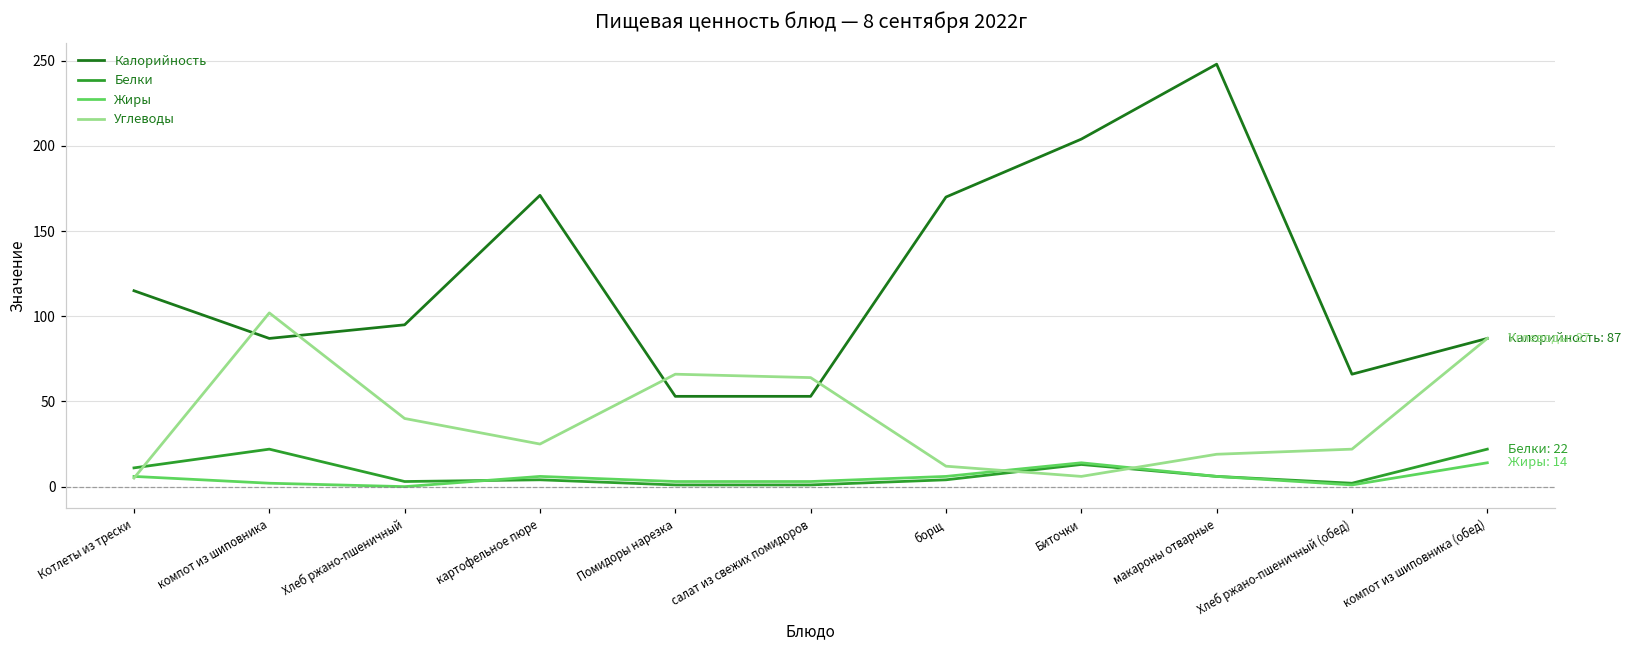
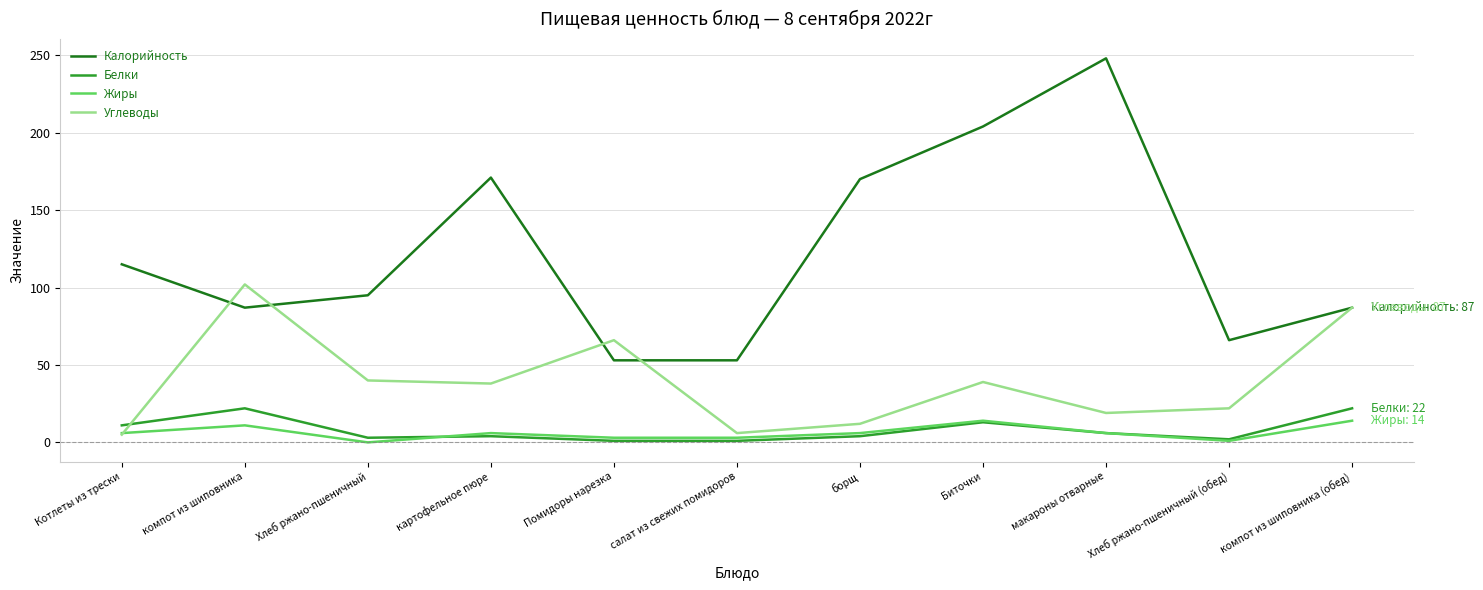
  {
    "Жиры": {
-     "компот из шиповника": 2,
+     "компот из шиповника": 11,
      "Хлеб ржано-пшеничный": 0,
      "картофельное пюре": 6,
      "Помидоры нарезка": 3,
      "салат из свежих помидоров": 3,
      "борщ": 6
    },
    "Углеводы": {
      "компот из шиповника": 102,
      "Хлеб ржано-пшеничный": 40,
-     "картофельное пюре": 25,
+     "картофельное пюре": 38,
      "Помидоры нарезка": 66,
-     "салат из свежих помидоров": 64,
+     "салат из свежих помидоров": 6,
      "борщ": 12,
-     "Биточки": 6,
+     "Биточки": 39,
      "макароны отварные": 19,
      "Хлеб ржано-пшеничный (обед)": 22
    }
  }
